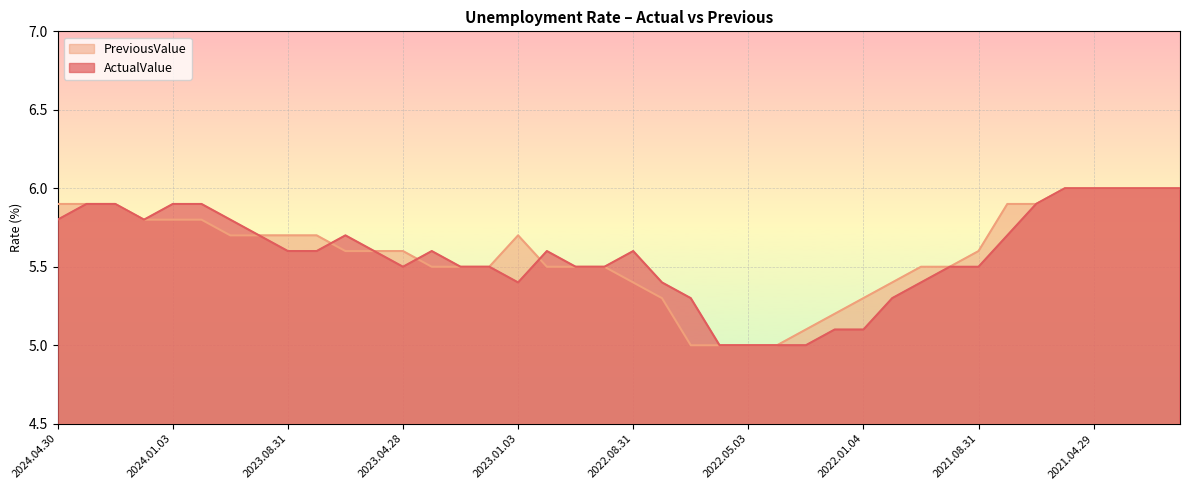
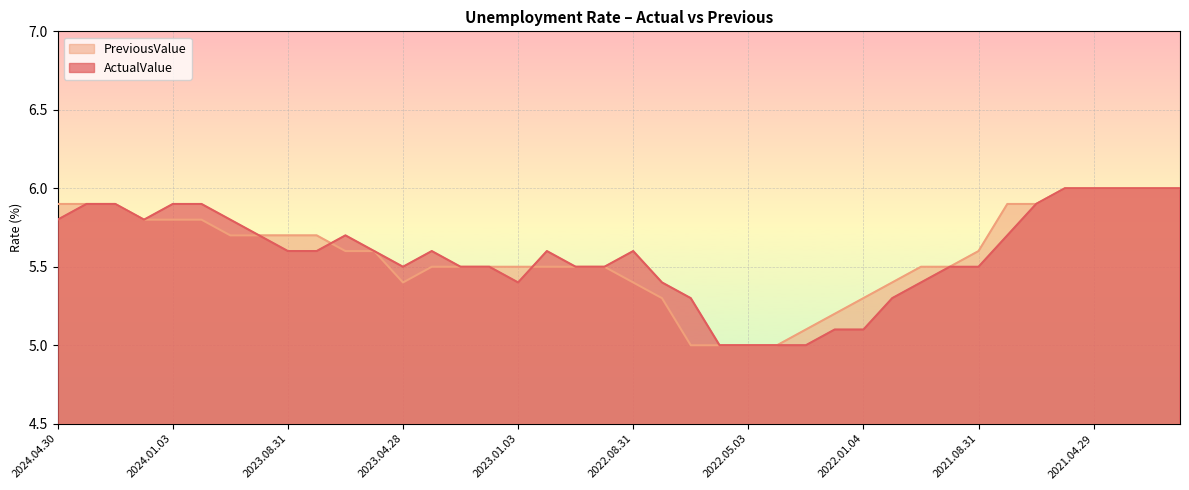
  {
    "PreviousValue": {
      "2024.04.30": 5.9,
      "2024.01.03": 5.8,
      "2023.08.31": 5.7,
-     "2023.04.28": 5.6,
-     "2023.01.03": 5.7,
+     "2023.04.28": 5.4,
+     "2023.01.03": 5.5,
      "2022.08.31": 5.4,
      "2022.01.04": 5.3,
      "2021.08.31": 5.6
    },
    "ActualValue": {
      "2024.04.30": 5.8,
      "2024.01.03": 5.9,
      "2023.08.31": 5.6,
      "2023.04.28": 5.5,
      "2023.01.03": 5.4,
      "2022.08.31": 5.6,
      "2022.01.04": 5.1,
      "2021.08.31": 5.5
    }
  }
